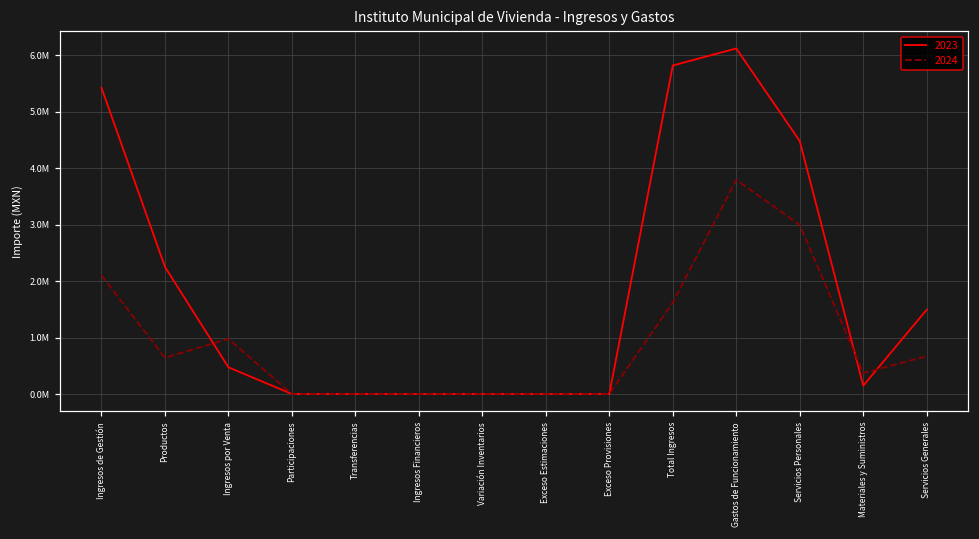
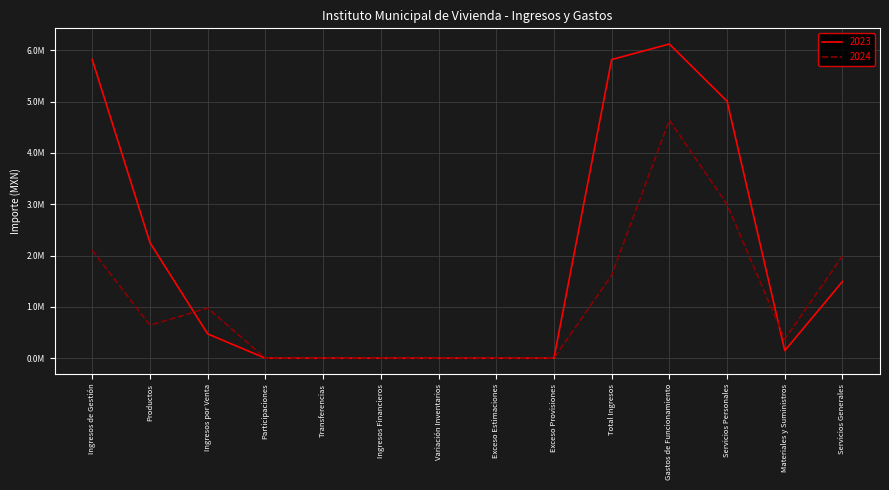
  {
    "2023": {
-     "Ingresos de Gestión": 5400000,
+     "Ingresos de Gestión": 5800000,
      "Productos": 2300000,
      "Ingresos por Venta": 500000,
      "Total Ingresos": 5800000,
      "Gastos de Funcionamiento": 6100000,
-     "Servicios Personales": 4500000,
+     "Servicios Personales": 5000000,
      "Materiales y Suministros": 100000,
      "Servicios Generales": 1500000
    },
    "2024": {
      "Ingresos de Gestión": 2100000,
      "Productos": 600000,
      "Ingresos por Venta": 1000000,
      "Total Ingresos": 1600000,
-     "Gastos de Funcionamiento": 3800000,
+     "Gastos de Funcionamiento": 4600000,
      "Servicios Personales": 3000000,
      "Materiales y Suministros": 400000,
-     "Servicios Generales": 700000
+     "Servicios Generales": 2000000
    }
  }
